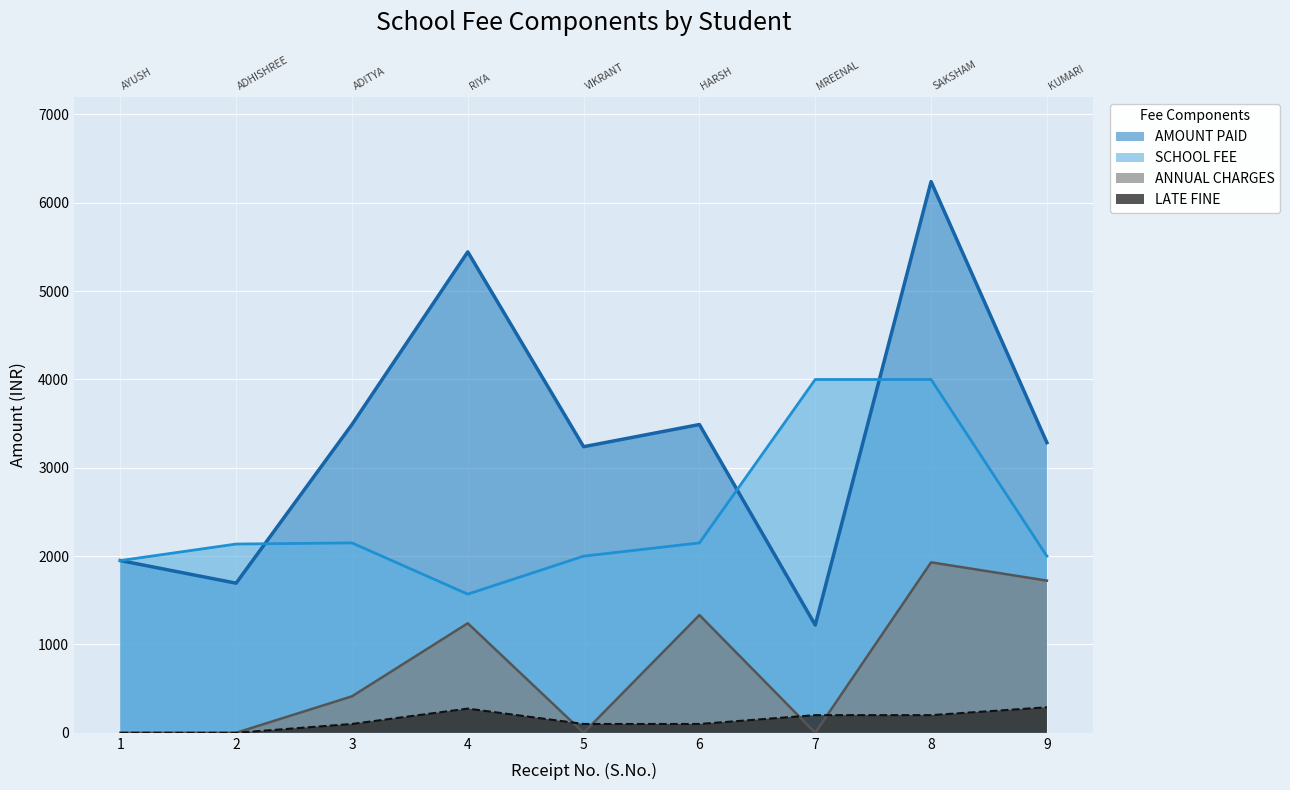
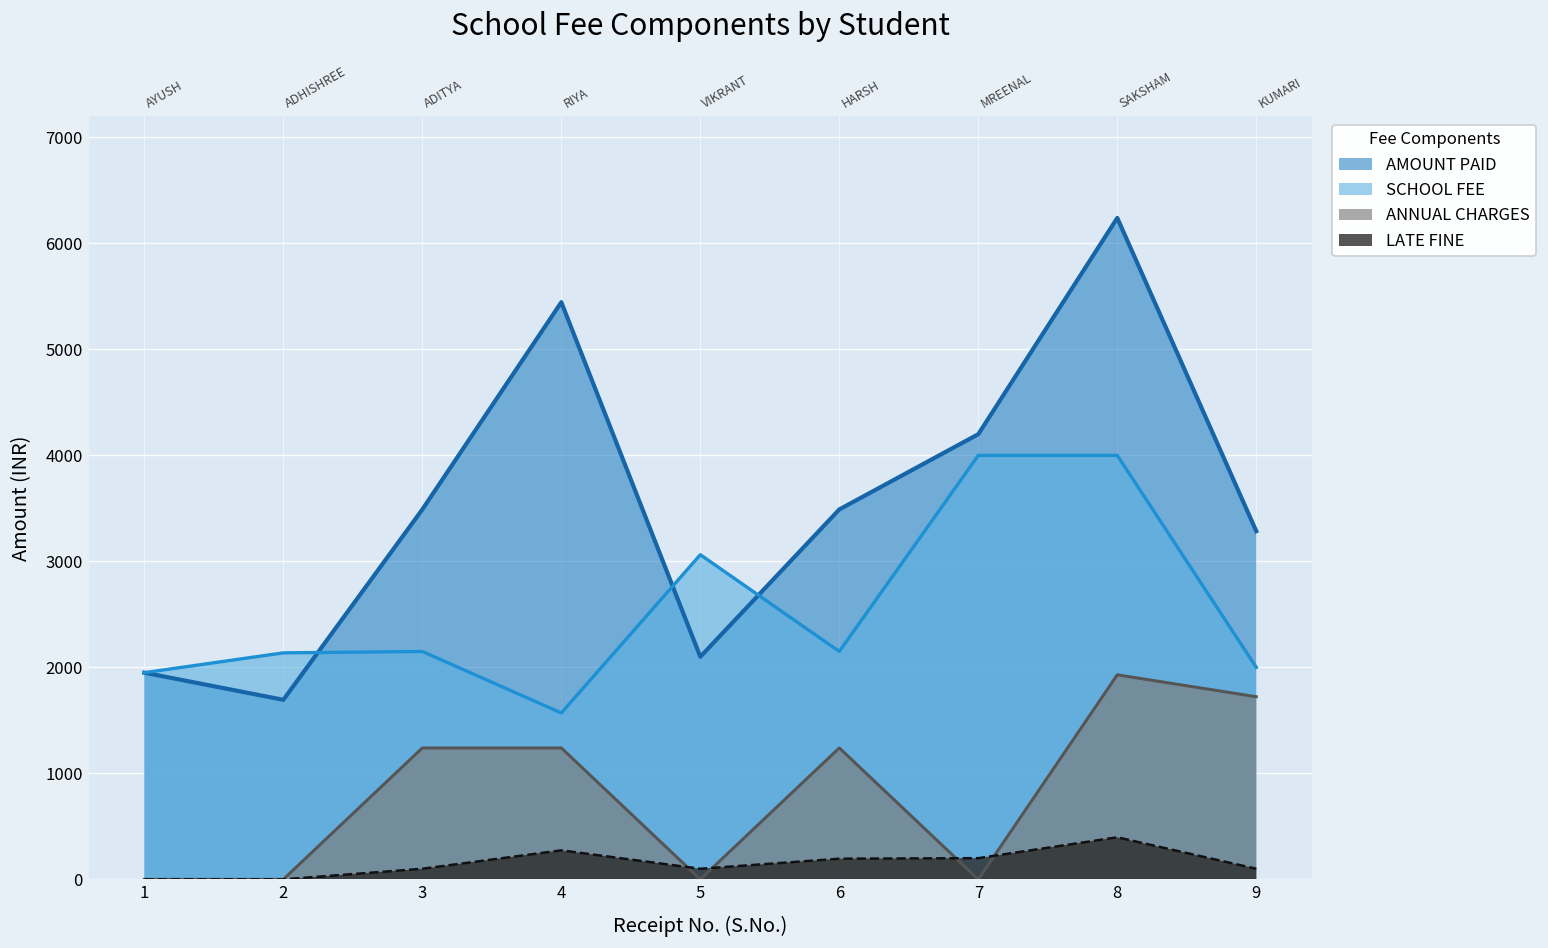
  {
    "AMOUNT PAID": {
      "2": 1700,
      "3": 3500,
      "4": 5400,
-     "5": 3200,
+     "5": 2100,
      "6": 3500,
-     "7": 1200,
+     "7": 4200,
      "8": 6200,
      "9": 3300
    },
    "SCHOOL FEE": {
      "2": 2100,
      "3": 2200,
      "4": 1600,
-     "5": 2000,
+     "5": 3100,
      "6": 2200,
      "7": 4000,
      "8": 4000,
      "9": 2000
    },
    "ANNUAL CHARGES": {
-     "3": 400,
+     "3": 1200,
      "4": 1200,
      "5": 0,
-     "6": 1300,
+     "6": 1200,
      "7": 0,
      "8": 1900,
      "9": 1700
    },
    "LATE FINE": {
      "3": 100,
      "4": 300,
      "5": 100,
-     "6": 100,
+     "6": 200,
      "7": 200,
-     "8": 200,
-     "9": 300
+     "8": 400,
+     "9": 100
    }
  }
